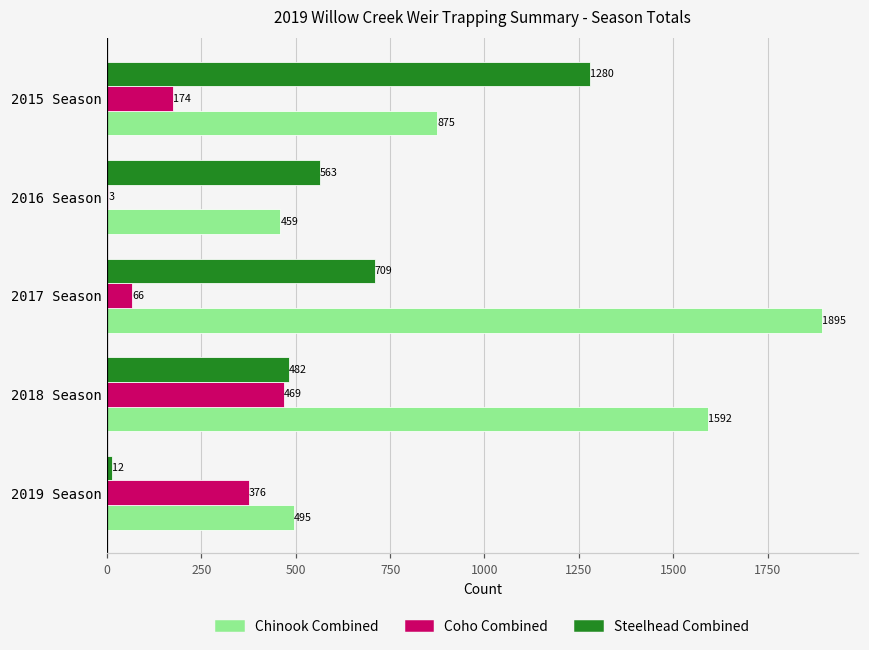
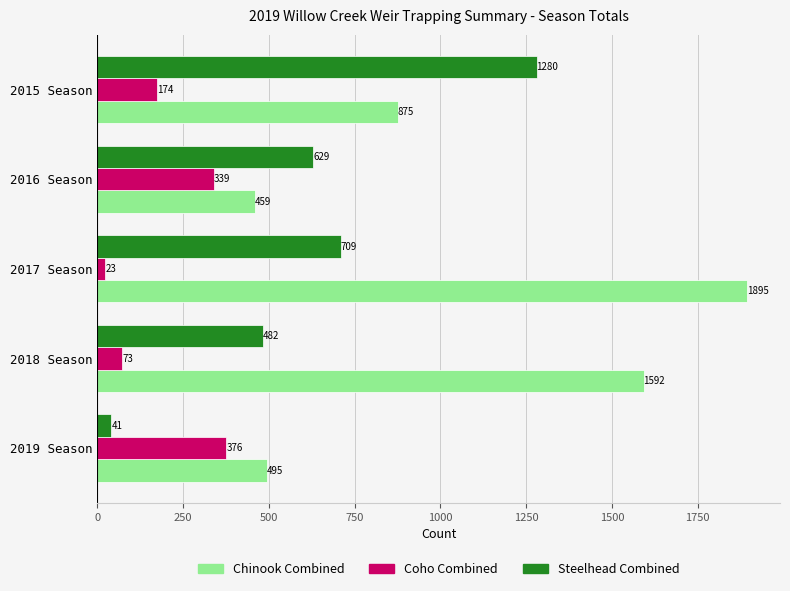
  {
    "Chinook Combined": {
      "2015 Season": 875,
      "2016 Season": 459,
      "2017 Season": 1895,
      "2018 Season": 1592,
      "2019 Season": 495
    },
    "Coho Combined": {
      "2015 Season": 174,
-     "2016 Season": 3,
-     "2017 Season": 66,
-     "2018 Season": 469,
+     "2016 Season": 339,
+     "2017 Season": 23,
+     "2018 Season": 73,
      "2019 Season": 376
    },
    "Steelhead Combined": {
      "2015 Season": 1280,
-     "2016 Season": 563,
+     "2016 Season": 629,
      "2017 Season": 709,
      "2018 Season": 482,
-     "2019 Season": 12
+     "2019 Season": 41
    }
  }
